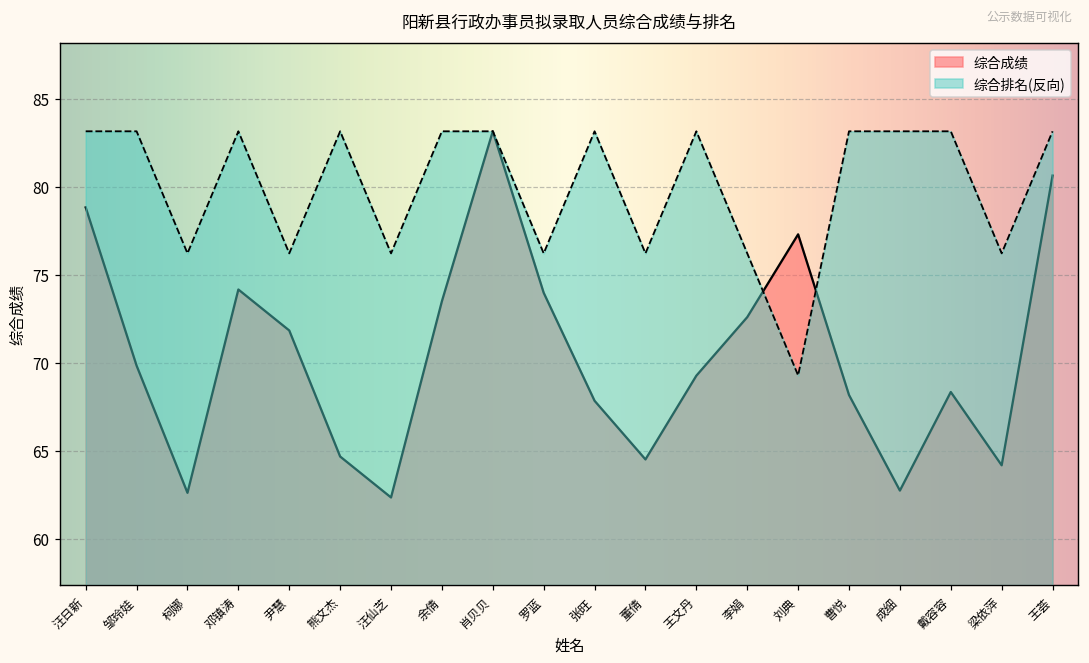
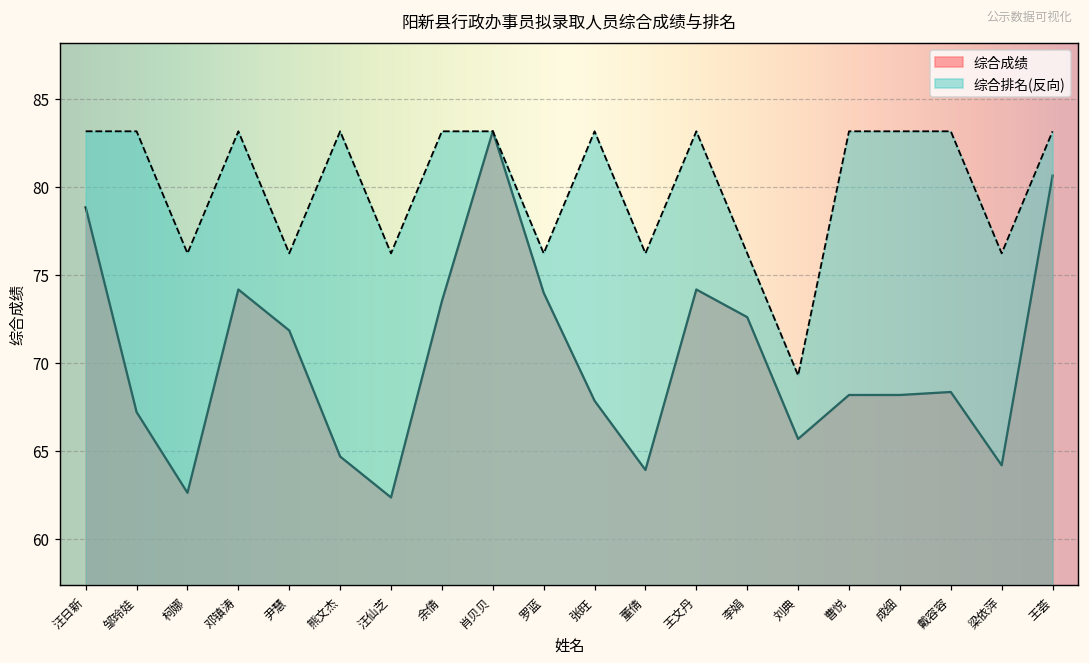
  {
    "综合成绩": {
      "汪日新": 78.8,
-     "邹玲娃": 69.8,
+     "邹玲娃": 67.2,
      "柯娜": 62.6,
      "邓镇涛": 74.2,
      "尹慧": 71.8,
      "熊文杰": 64.7,
      "汪仙芝": 62.3,
      "余倩": 73.5,
      "肖贝贝": 83.2,
      "罗蓝": 74.0,
      "张旺": 67.8,
-     "董倩": 64.5,
-     "王文丹": 69.3,
+     "董倩": 63.9,
+     "王文丹": 74.2,
      "李娟": 72.6,
-     "刘典": 77.3,
+     "刘典": 65.7,
      "曹悦": 68.2,
-     "成细": 62.7,
+     "成细": 68.2,
      "戴容容": 68.3,
      "梁依萍": 64.2,
      "王荟": 80.6
    }
  }
